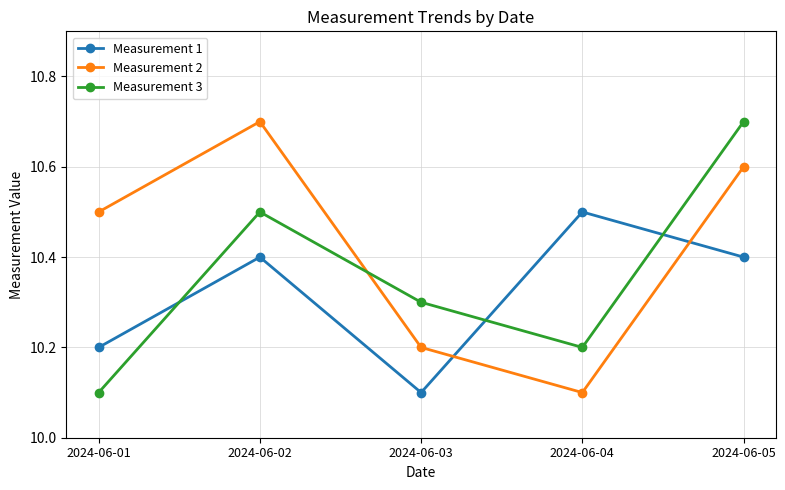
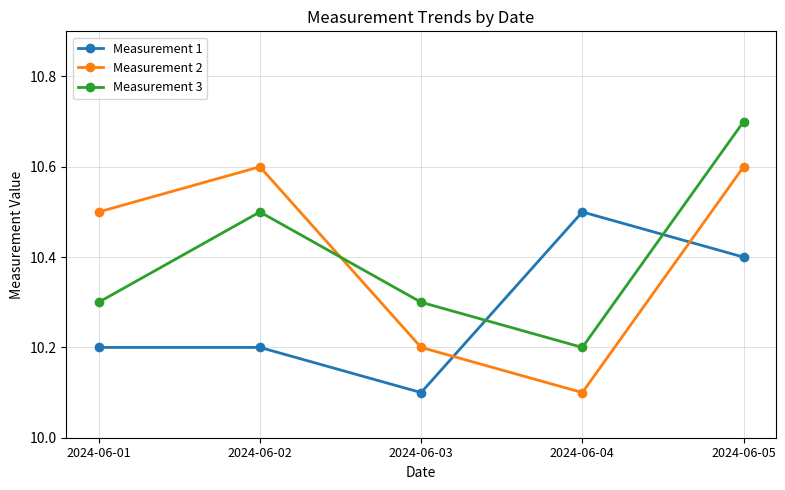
  {
    "Measurement 1": {
      "2024-06-01": 10.2,
-     "2024-06-02": 10.4,
+     "2024-06-02": 10.2,
      "2024-06-03": 10.1,
      "2024-06-04": 10.5,
      "2024-06-05": 10.4
    },
    "Measurement 2": {
      "2024-06-01": 10.5,
-     "2024-06-02": 10.7,
+     "2024-06-02": 10.6,
      "2024-06-03": 10.2,
      "2024-06-04": 10.1,
      "2024-06-05": 10.6
    },
    "Measurement 3": {
-     "2024-06-01": 10.1,
+     "2024-06-01": 10.3,
      "2024-06-02": 10.5,
      "2024-06-03": 10.3,
      "2024-06-04": 10.2,
      "2024-06-05": 10.7
    }
  }
